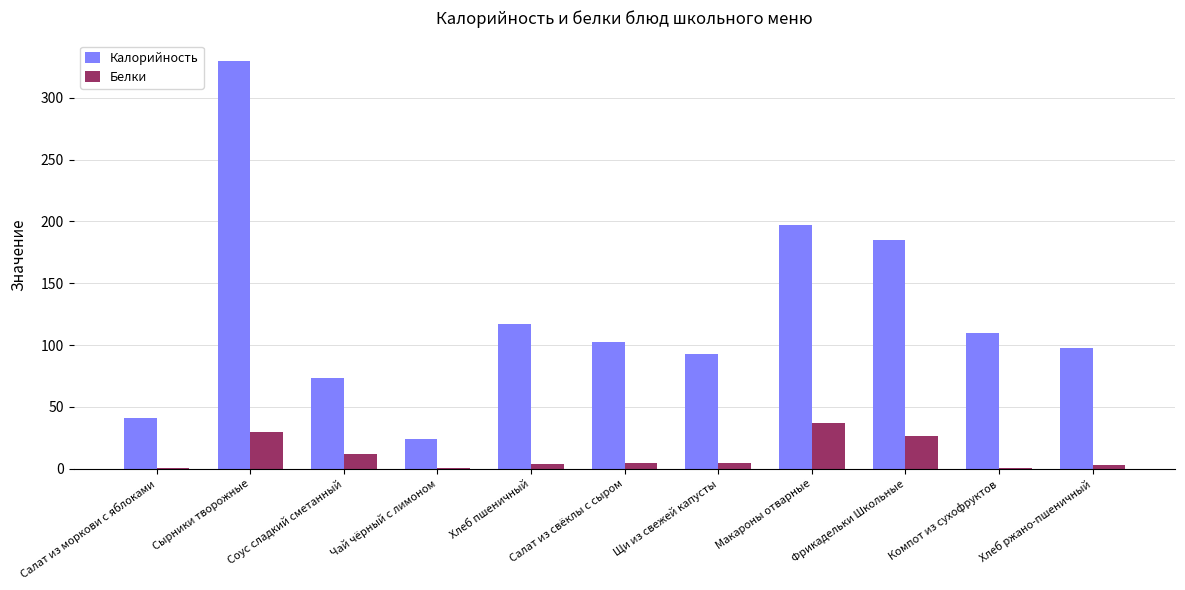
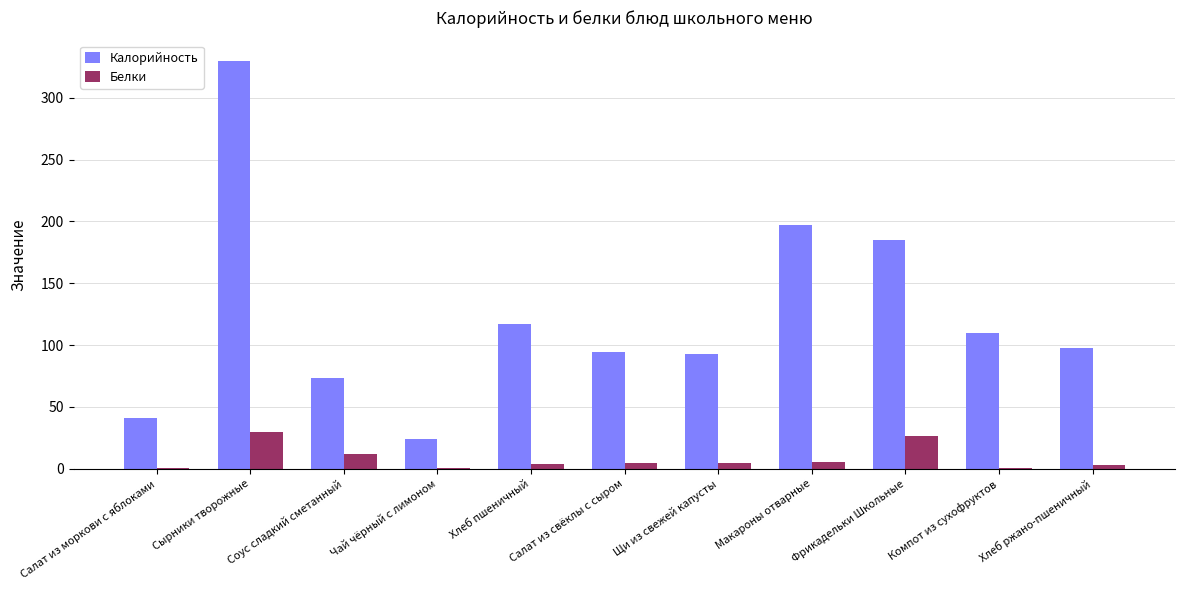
  {
    "Калорийность": {
      "Салат из моркови с яблоками": 41,
      "Сырники творожные": 330,
      "Соус сладкий сметанный": 74,
      "Чай чёрный с лимоном": 24,
      "Хлеб пшеничный": 117,
-     "Салат из свёклы с сыром": 103,
+     "Салат из свёклы с сыром": 95,
      "Щи из свежей капусты": 93,
      "Макароны отварные": 197,
      "Фрикадельки Школьные": 185,
      "Компот из сухофруктов": 109,
      "Хлеб ржано-пшеничный": 98
    },
    "Белки": {
      "Сырники творожные": 30,
      "Соус сладкий сметанный": 12,
      "Хлеб пшеничный": 4,
      "Салат из свёклы с сыром": 4,
      "Щи из свежей капусты": 4,
-     "Макароны отварные": 37,
+     "Макароны отварные": 5,
      "Фрикадельки Школьные": 26,
      "Хлеб ржано-пшеничный": 3
    }
  }
